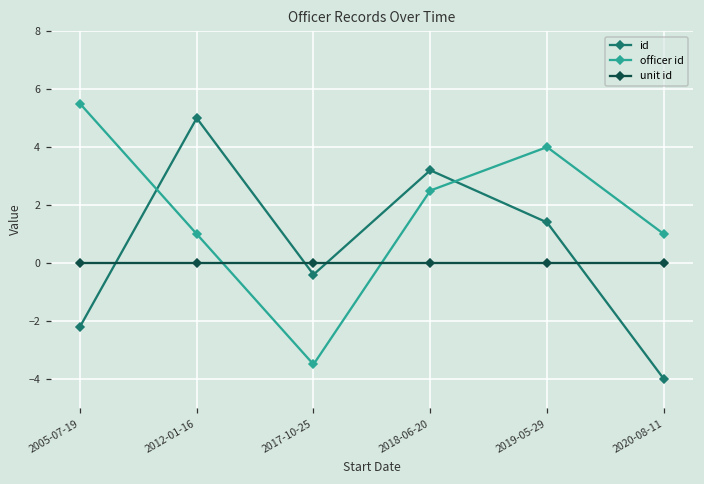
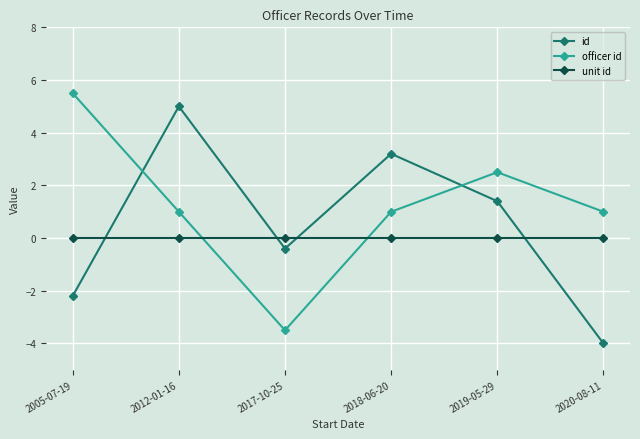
  {
    "officer id": {
      "2005-07-19": 5.5,
      "2012-01-16": 1.0,
      "2017-10-25": -3.5,
-     "2018-06-20": 2.5,
-     "2019-05-29": 4.0,
+     "2018-06-20": 1.0,
+     "2019-05-29": 2.5,
      "2020-08-11": 1.0
    }
  }
